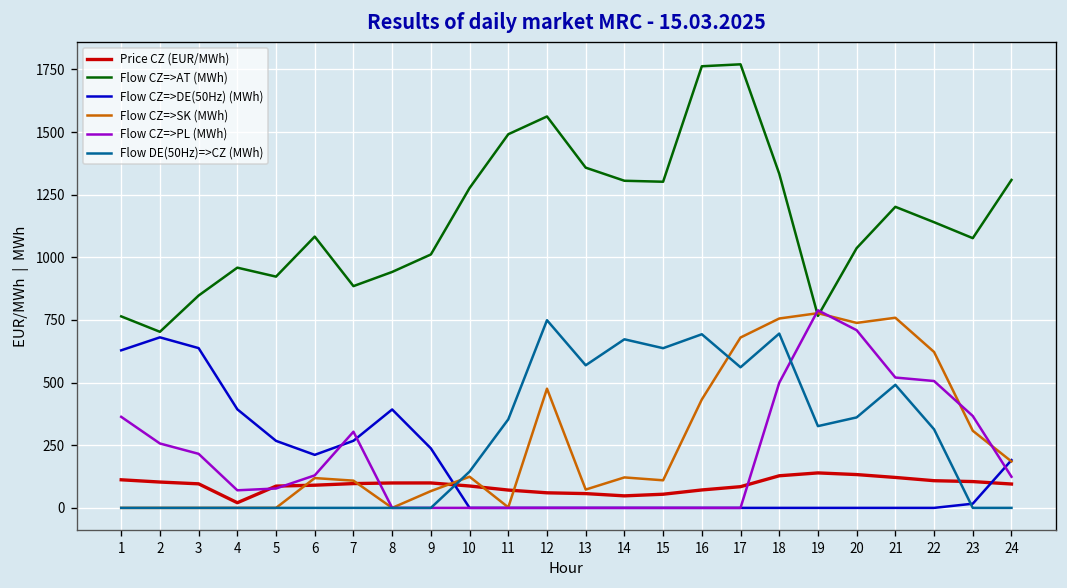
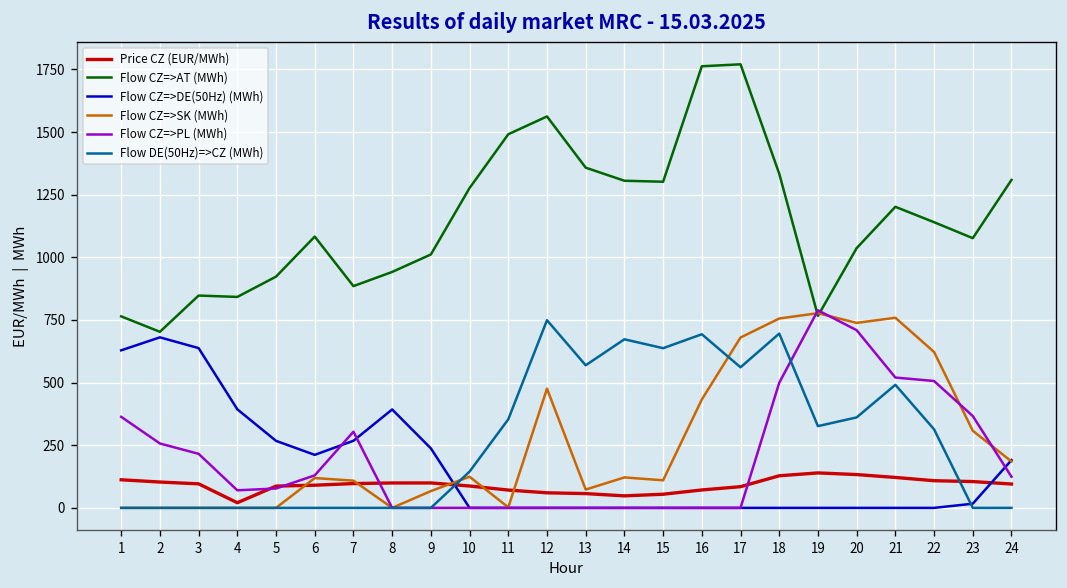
  {
    "Price CZ (EUR/MWh)": {
      "1": 110,
      "2": 100,
      "3": 100,
      "4": 20,
      "6": 90,
      "8": 100,
      "9": 100,
      "10": 90,
      "11": 70,
      "12": 60,
      "13": 60,
      "14": 50,
      "15": 50,
      "16": 70,
      "17": 80,
      "18": 130,
      "19": 140,
      "20": 130,
      "21": 120,
      "22": 110,
      "23": 110,
      "24": 100
    },
    "Flow CZ=>AT (MWh)": {
      "1": 760,
      "2": 700,
      "3": 850,
-     "4": 960,
+     "4": 840,
      "5": 920,
      "6": 1080,
      "7": 890,
      "8": 940,
      "9": 1010,
      "10": 1280,
      "11": 1490,
      "12": 1560,
      "13": 1360,
      "14": 1310,
      "15": 1300,
      "16": 1760,
      "17": 1770,
      "18": 1330,
      "20": 1040,
      "21": 1200,
      "22": 1140,
      "23": 1080,
      "24": 1310
    },
    "Flow CZ=>DE(50Hz) (MWh)": {
      "1": 630,
      "2": 680,
      "3": 640,
      "4": 390,
      "5": 270,
      "6": 210,
      "7": 270,
      "8": 390,
      "9": 240,
      "18": 0,
      "19": 0,
      "20": 0,
      "21": 0,
      "22": 0,
      "23": 20
    },
    "Flow CZ=>SK (MWh)": {
      "9": 70,
      "10": 120,
      "12": 480,
      "13": 70,
      "14": 120,
      "15": 110,
      "16": 430,
      "17": 680,
      "18": 760,
      "20": 740,
      "21": 760,
      "22": 620,
      "23": 310
    },
    "Flow CZ=>PL (MWh)": {
      "1": 360,
      "2": 260,
      "3": 220,
      "4": 70,
      "7": 300,
      "18": 500,
      "20": 710,
      "21": 520,
      "22": 510,
      "23": 370,
      "24": 120
    },
    "Flow DE(50Hz)=>CZ (MWh)": {
      "6": 0,
      "7": 0,
      "10": 140,
      "11": 350,
      "12": 750,
      "13": 570,
      "14": 670,
      "15": 640,
      "16": 690,
      "17": 560,
      "18": 700,
      "19": 330,
      "20": 360,
      "21": 490,
      "22": 310,
      "23": 0,
      "24": 0
    }
  }
